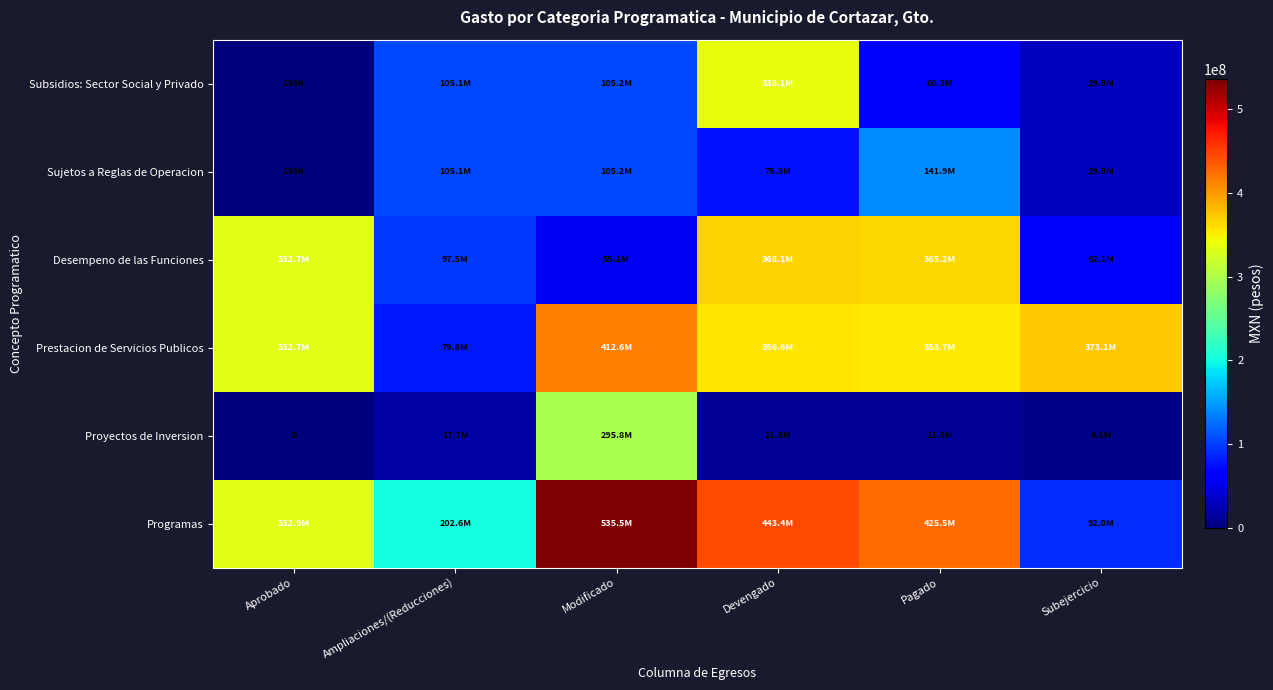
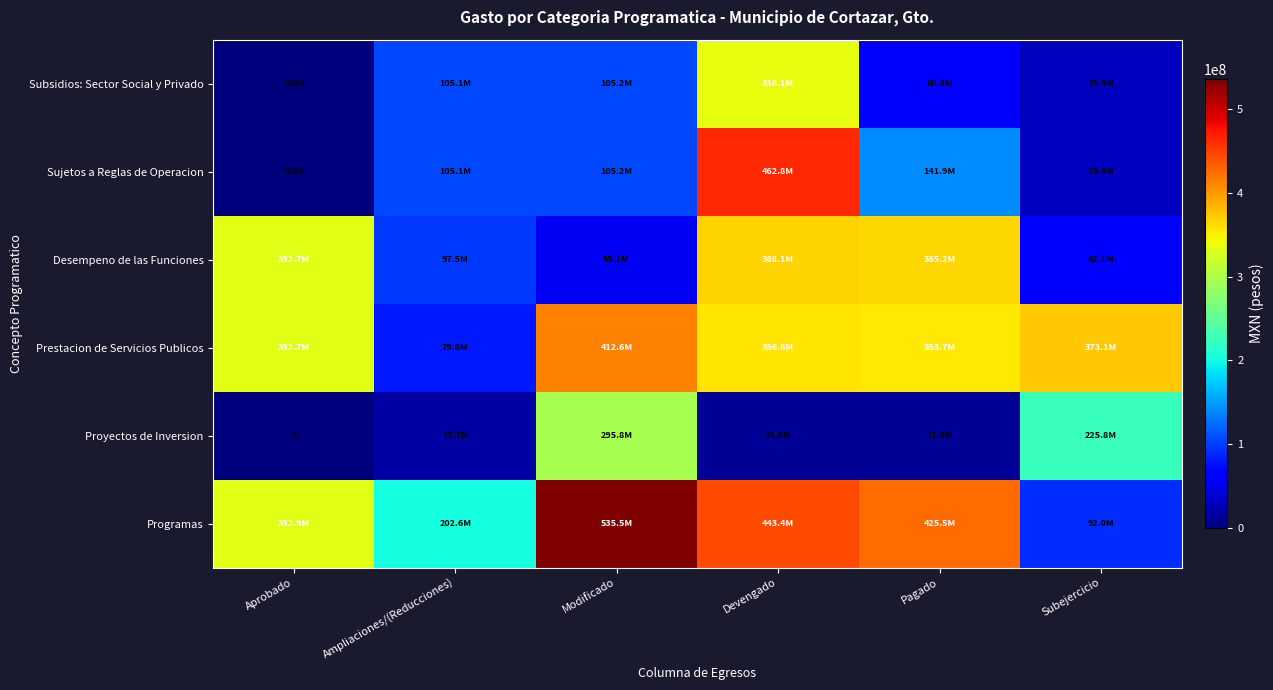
  {
    "Subsidios: Sector Social y Privado": {
      "Aprobado": "130K",
      "Ampliaciones/(Reducciones)": "105.1M",
      "Modificado": "105.2M",
      "Devengado": "338.1M",
      "Pagado": "60.3M",
      "Subejercicio": "29.9M"
    },
    "Sujetos a Reglas de Operacion": {
      "Aprobado": "130K",
      "Ampliaciones/(Reducciones)": "105.1M",
      "Modificado": "105.2M",
-     "Devengado": "75.3M",
+     "Devengado": "462.8M",
      "Pagado": "141.9M",
      "Subejercicio": "29.9M"
    },
    "Desempeno de las Funciones": {
      "Aprobado": "332.7M",
      "Ampliaciones/(Reducciones)": "97.5M",
      "Modificado": "55.1M",
      "Devengado": "368.1M",
      "Pagado": "365.2M",
      "Subejercicio": "62.1M"
    },
    "Prestacion de Servicios Publicos": {
      "Aprobado": "332.7M",
      "Ampliaciones/(Reducciones)": "79.8M",
      "Modificado": "412.6M",
      "Devengado": "356.6M",
      "Pagado": "353.7M",
      "Subejercicio": "373.1M"
    },
    "Proyectos de Inversion": {
      "Aprobado": "0",
      "Ampliaciones/(Reducciones)": "17.7M",
      "Modificado": "295.8M",
      "Devengado": "11.5M",
      "Pagado": "11.5M",
-     "Subejercicio": "6.1M"
+     "Subejercicio": "225.8M"
    },
    "Programas": {
      "Aprobado": "332.9M",
      "Ampliaciones/(Reducciones)": "202.6M",
      "Modificado": "535.5M",
      "Devengado": "443.4M",
      "Pagado": "425.5M",
      "Subejercicio": "92.0M"
    }
  }
